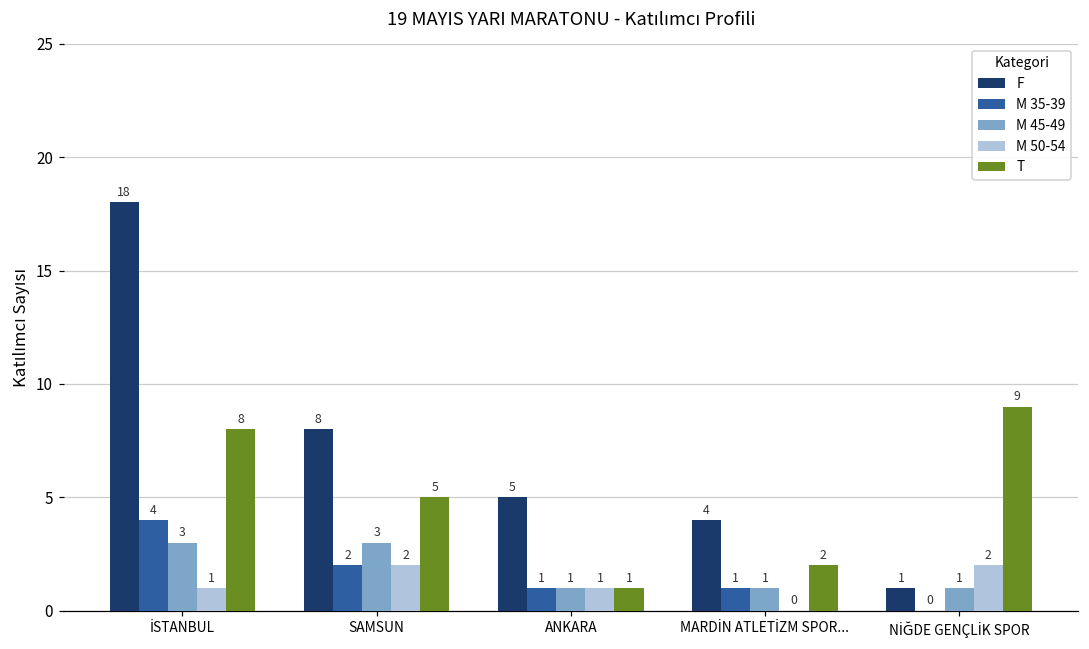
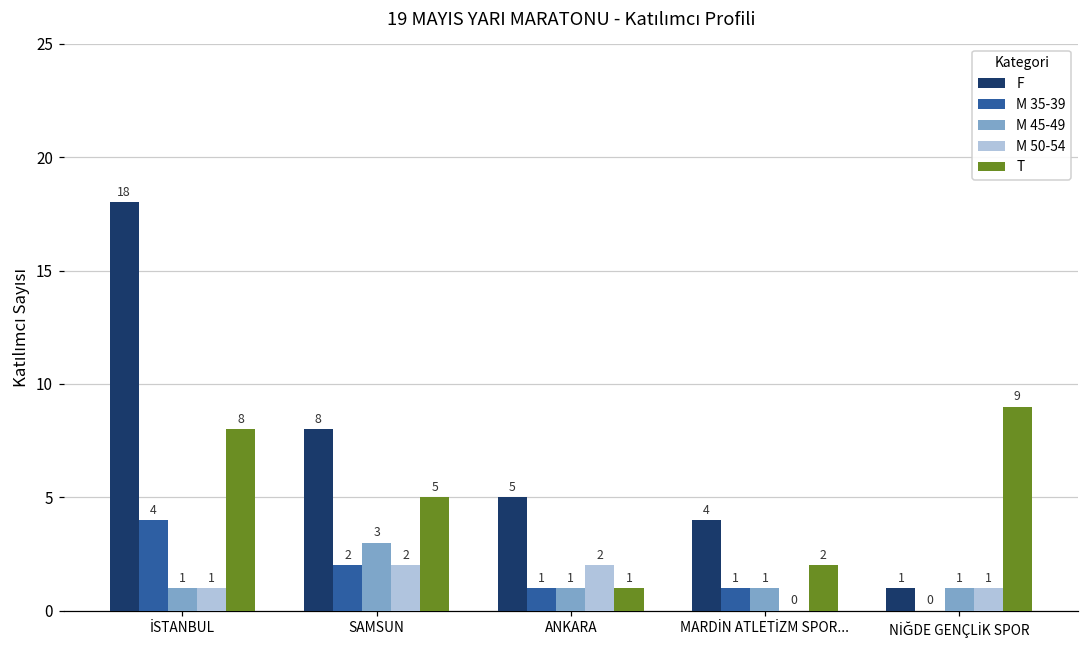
  {
    "F": {
      "İSTANBUL": 18,
      "SAMSUN": 8,
      "ANKARA": 5,
      "MARDİN ATLETİZM SPOR...": 4,
      "NİĞDE GENÇLİK SPOR": 1
    },
    "M 35-39": {
      "İSTANBUL": 4,
      "SAMSUN": 2,
      "ANKARA": 1,
      "MARDİN ATLETİZM SPOR...": 1,
      "NİĞDE GENÇLİK SPOR": 0
    },
    "M 45-49": {
-     "İSTANBUL": 3,
+     "İSTANBUL": 1,
      "SAMSUN": 3,
      "ANKARA": 1,
      "MARDİN ATLETİZM SPOR...": 1,
      "NİĞDE GENÇLİK SPOR": 1
    },
    "M 50-54": {
      "İSTANBUL": 1,
      "SAMSUN": 2,
-     "ANKARA": 1,
+     "ANKARA": 2,
      "MARDİN ATLETİZM SPOR...": 0,
-     "NİĞDE GENÇLİK SPOR": 2
+     "NİĞDE GENÇLİK SPOR": 1
    },
    "T": {
      "İSTANBUL": 8,
      "SAMSUN": 5,
      "ANKARA": 1,
      "MARDİN ATLETİZM SPOR...": 2,
      "NİĞDE GENÇLİK SPOR": 9
    }
  }
